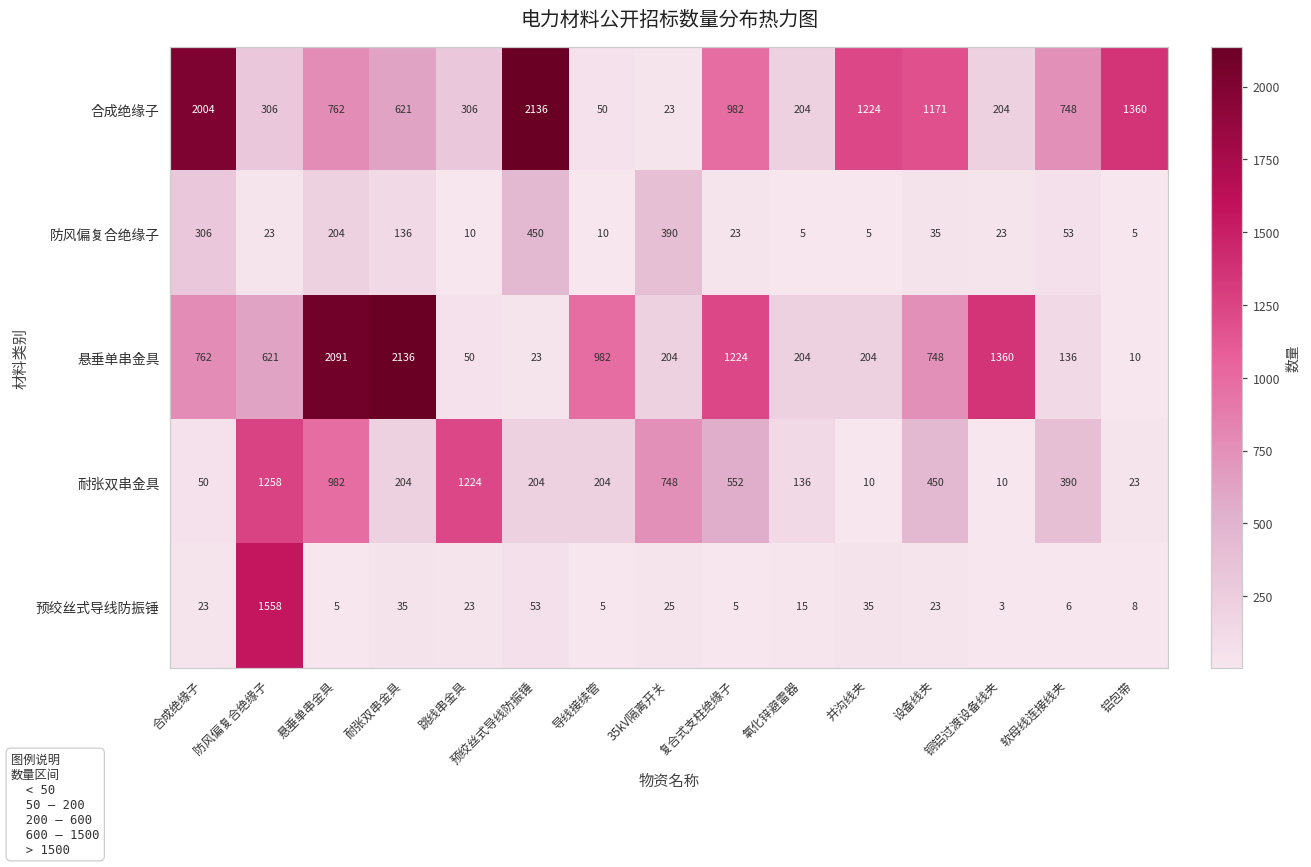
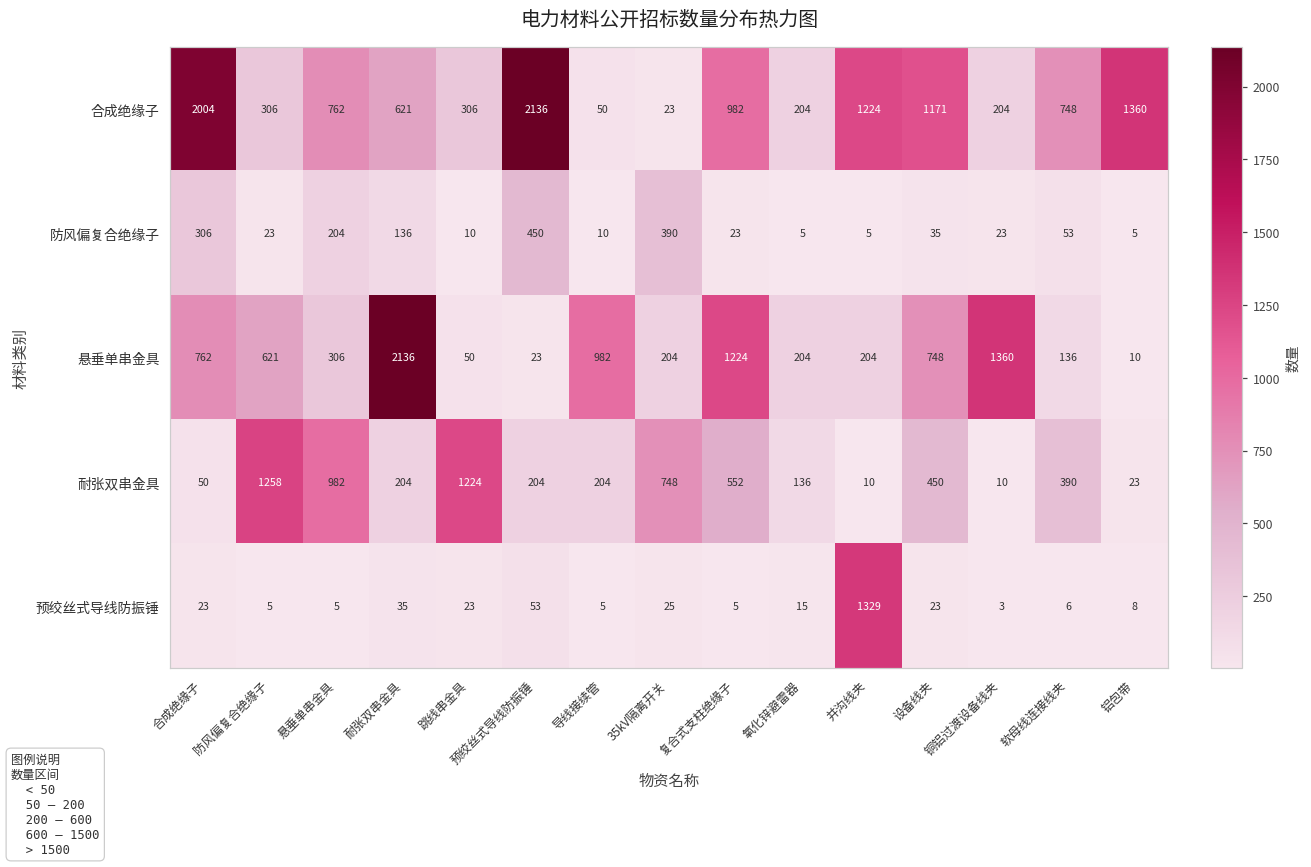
  {
    "合成绝缘子": {
      "合成绝缘子": 2004,
      "防风偏复合绝缘子": 306,
      "悬垂单串金具": 762,
      "耐张双串金具": 621,
      "跳线串金具": 306,
      "预绞丝式导线防振锤": 2136,
      "导线接续管": 50,
      "35kV隔离开关": 23,
      "复合式支柱绝缘子": 982,
      "氧化锌避雷器": 204,
      "并沟线夹": 1224,
      "设备线夹": 1171,
      "铜铝过渡设备线夹": 204,
      "软母线连接线夹": 748,
      "铝包带": 1360
    },
    "防风偏复合绝缘子": {
      "合成绝缘子": 306,
      "防风偏复合绝缘子": 23,
      "悬垂单串金具": 204,
      "耐张双串金具": 136,
      "跳线串金具": 10,
      "预绞丝式导线防振锤": 450,
      "导线接续管": 10,
      "35kV隔离开关": 390,
      "复合式支柱绝缘子": 23,
      "氧化锌避雷器": 5,
      "并沟线夹": 5,
      "设备线夹": 35,
      "铜铝过渡设备线夹": 23,
      "软母线连接线夹": 53,
      "铝包带": 5
    },
    "悬垂单串金具": {
      "合成绝缘子": 762,
      "防风偏复合绝缘子": 621,
-     "悬垂单串金具": 2091,
+     "悬垂单串金具": 306,
      "耐张双串金具": 2136,
      "跳线串金具": 50,
      "预绞丝式导线防振锤": 23,
      "导线接续管": 982,
      "35kV隔离开关": 204,
      "复合式支柱绝缘子": 1224,
      "氧化锌避雷器": 204,
      "并沟线夹": 204,
      "设备线夹": 748,
      "铜铝过渡设备线夹": 1360,
      "软母线连接线夹": 136,
      "铝包带": 10
    },
    "耐张双串金具": {
      "合成绝缘子": 50,
      "防风偏复合绝缘子": 1258,
      "悬垂单串金具": 982,
      "耐张双串金具": 204,
      "跳线串金具": 1224,
      "预绞丝式导线防振锤": 204,
      "导线接续管": 204,
      "35kV隔离开关": 748,
      "复合式支柱绝缘子": 552,
      "氧化锌避雷器": 136,
      "并沟线夹": 10,
      "设备线夹": 450,
      "铜铝过渡设备线夹": 10,
      "软母线连接线夹": 390,
      "铝包带": 23
    },
    "预绞丝式导线防振锤": {
      "合成绝缘子": 23,
-     "防风偏复合绝缘子": 1558,
+     "防风偏复合绝缘子": 5,
      "悬垂单串金具": 5,
      "耐张双串金具": 35,
      "跳线串金具": 23,
      "预绞丝式导线防振锤": 53,
      "导线接续管": 5,
      "35kV隔离开关": 25,
      "复合式支柱绝缘子": 5,
      "氧化锌避雷器": 15,
-     "并沟线夹": 35,
+     "并沟线夹": 1329,
      "设备线夹": 23,
      "铜铝过渡设备线夹": 3,
      "软母线连接线夹": 6,
      "铝包带": 8
    }
  }
